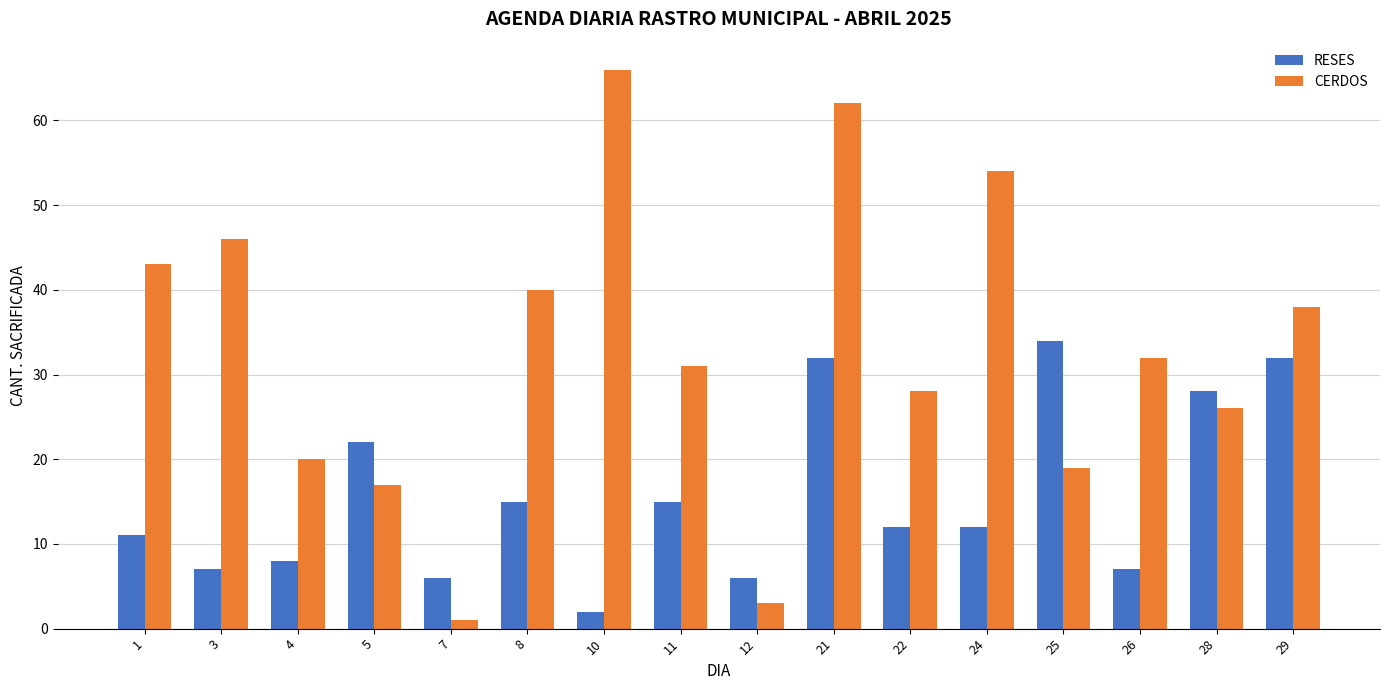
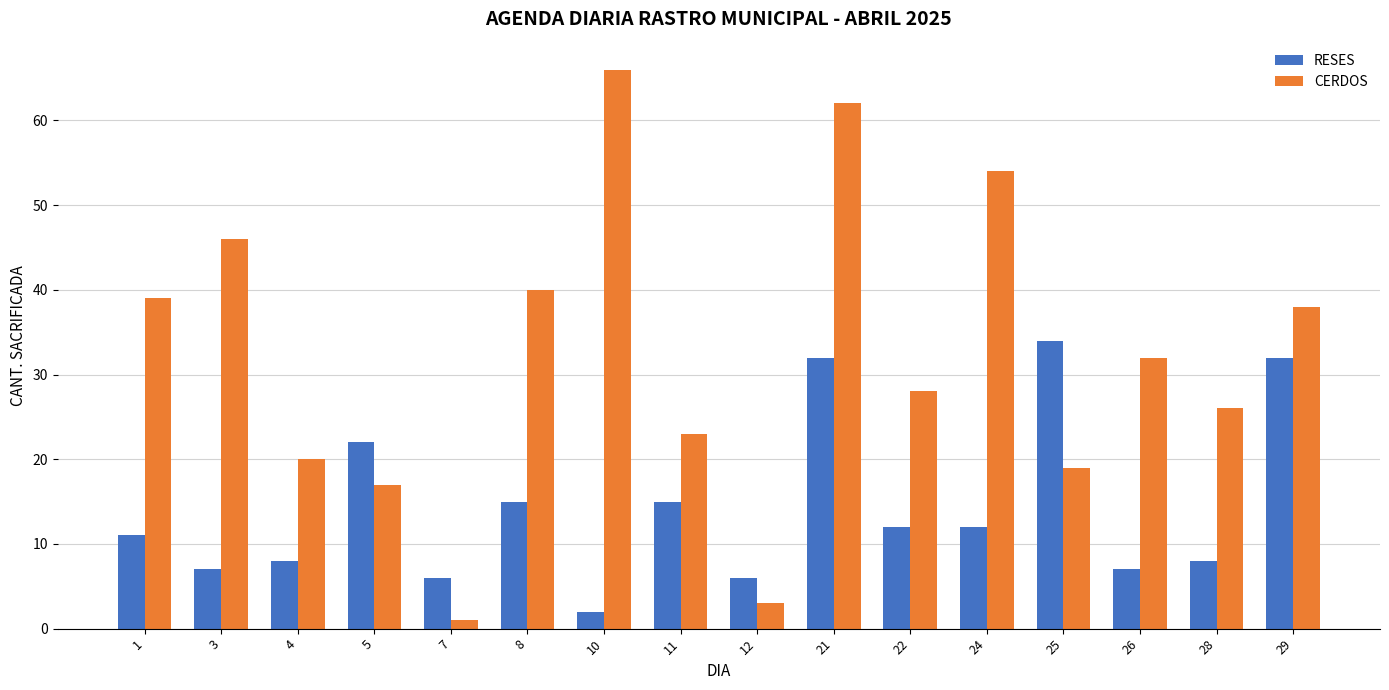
  {
    "RESES": {
      "1": 11,
      "3": 7,
      "4": 8,
      "5": 22,
      "7": 6,
      "8": 15,
      "10": 2,
      "11": 15,
      "12": 6,
      "21": 32,
      "22": 12,
      "24": 12,
      "25": 34,
      "26": 7,
-     "28": 28,
+     "28": 8,
      "29": 32
    },
    "CERDOS": {
-     "1": 43,
+     "1": 39,
      "3": 46,
      "4": 20,
      "5": 17,
      "7": 1,
      "8": 40,
      "10": 66,
-     "11": 31,
+     "11": 23,
      "12": 3,
      "21": 62,
      "22": 28,
      "24": 54,
      "25": 19,
      "26": 32,
      "28": 26,
      "29": 38
    }
  }
